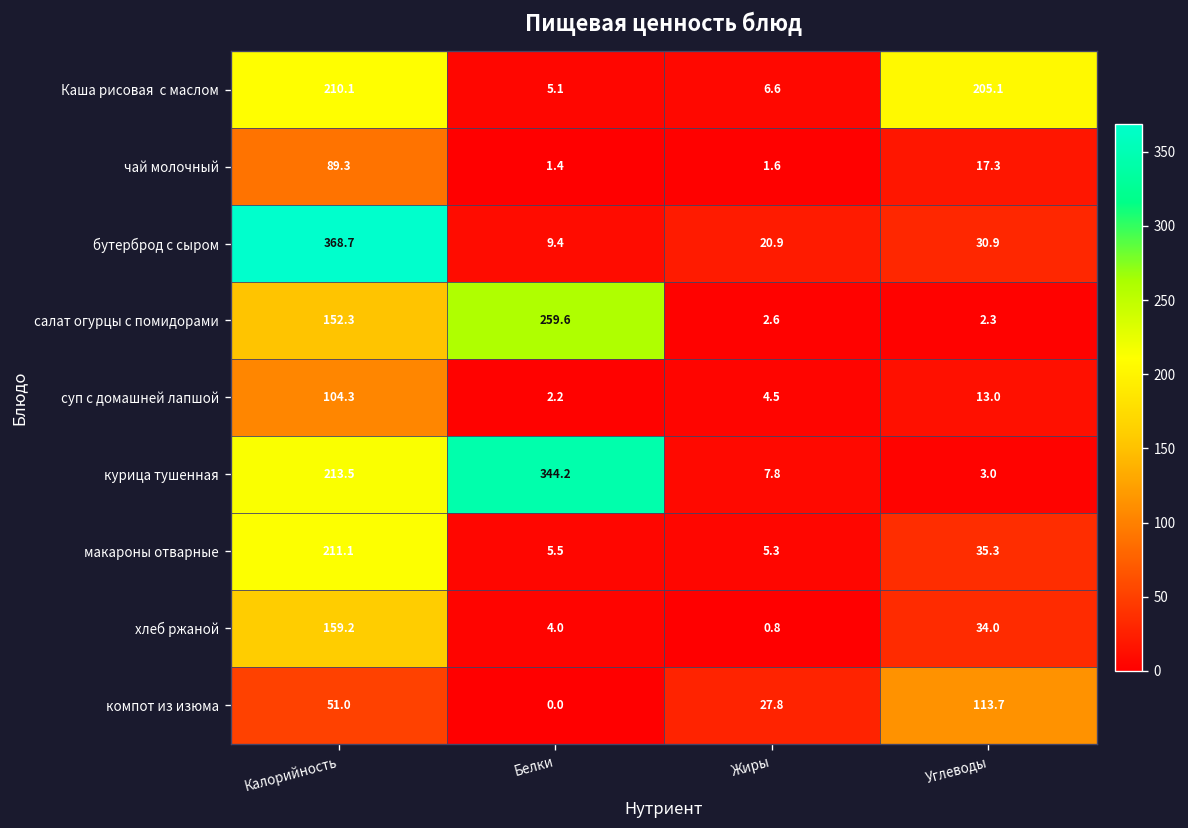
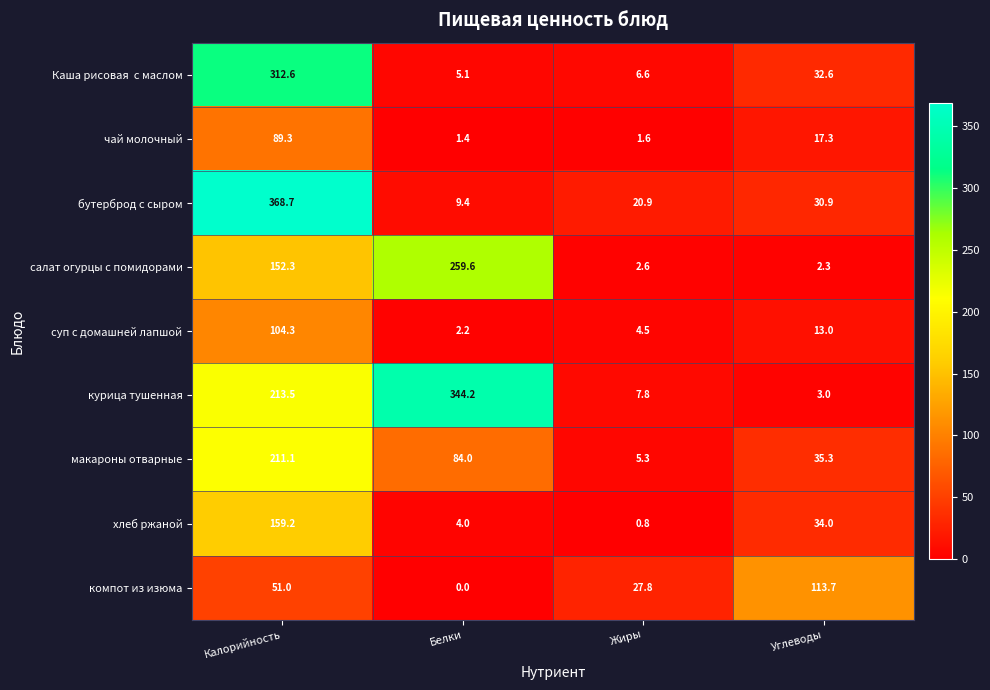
  {
    "Каша рисовая с маслом": {
-     "Калорийность": 210.1,
+     "Калорийность": 312.6,
      "Белки": 5.1,
      "Жиры": 6.6,
-     "Углеводы": 205.1
+     "Углеводы": 32.6
    },
    "чай молочный": {
      "Калорийность": 89.3,
      "Белки": 1.4,
      "Жиры": 1.6,
      "Углеводы": 17.3
    },
    "бутерброд с сыром": {
      "Калорийность": 368.7,
      "Белки": 9.4,
      "Жиры": 20.9,
      "Углеводы": 30.9
    },
    "салат огурцы с помидорами": {
      "Калорийность": 152.3,
      "Белки": 259.6,
      "Жиры": 2.6,
      "Углеводы": 2.3
    },
    "суп с домашней лапшой": {
      "Калорийность": 104.3,
      "Белки": 2.2,
      "Жиры": 4.5,
      "Углеводы": 13.0
    },
    "курица тушенная": {
      "Калорийность": 213.5,
      "Белки": 344.2,
      "Жиры": 7.8,
      "Углеводы": 3.0
    },
    "макароны отварные": {
      "Калорийность": 211.1,
-     "Белки": 5.5,
+     "Белки": 84.0,
      "Жиры": 5.3,
      "Углеводы": 35.3
    },
    "хлеб ржаной": {
      "Калорийность": 159.2,
      "Белки": 4.0,
      "Жиры": 0.8,
      "Углеводы": 34.0
    },
    "компот из изюма": {
      "Калорийность": 51.0,
      "Белки": 0.0,
      "Жиры": 27.8,
      "Углеводы": 113.7
    }
  }
